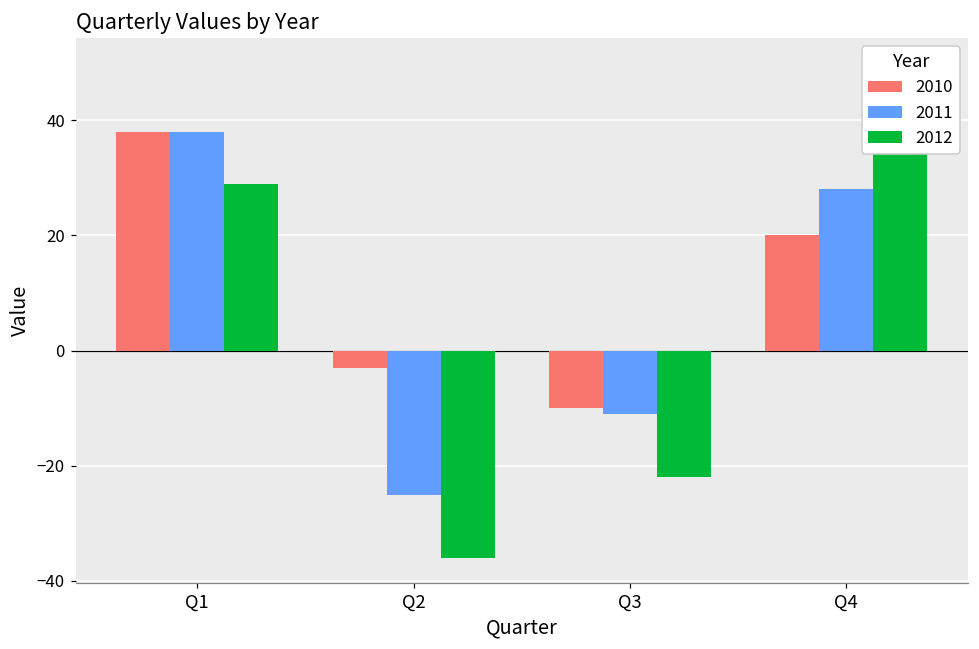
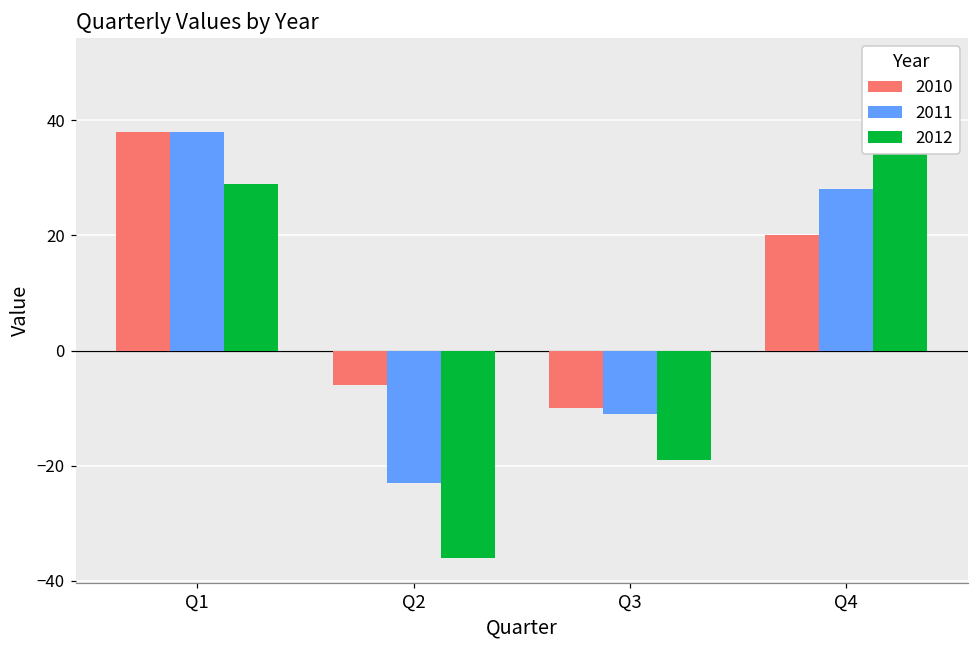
  {
    "2010": {
      "Q1": 38,
-     "Q2": -3,
+     "Q2": -6,
      "Q3": -10,
      "Q4": 20
    },
    "2011": {
      "Q1": 38,
-     "Q2": -25,
+     "Q2": -23,
      "Q3": -11,
      "Q4": 28
    },
    "2012": {
      "Q1": 29,
      "Q2": -36,
-     "Q3": -22
+     "Q3": -19
    }
  }
